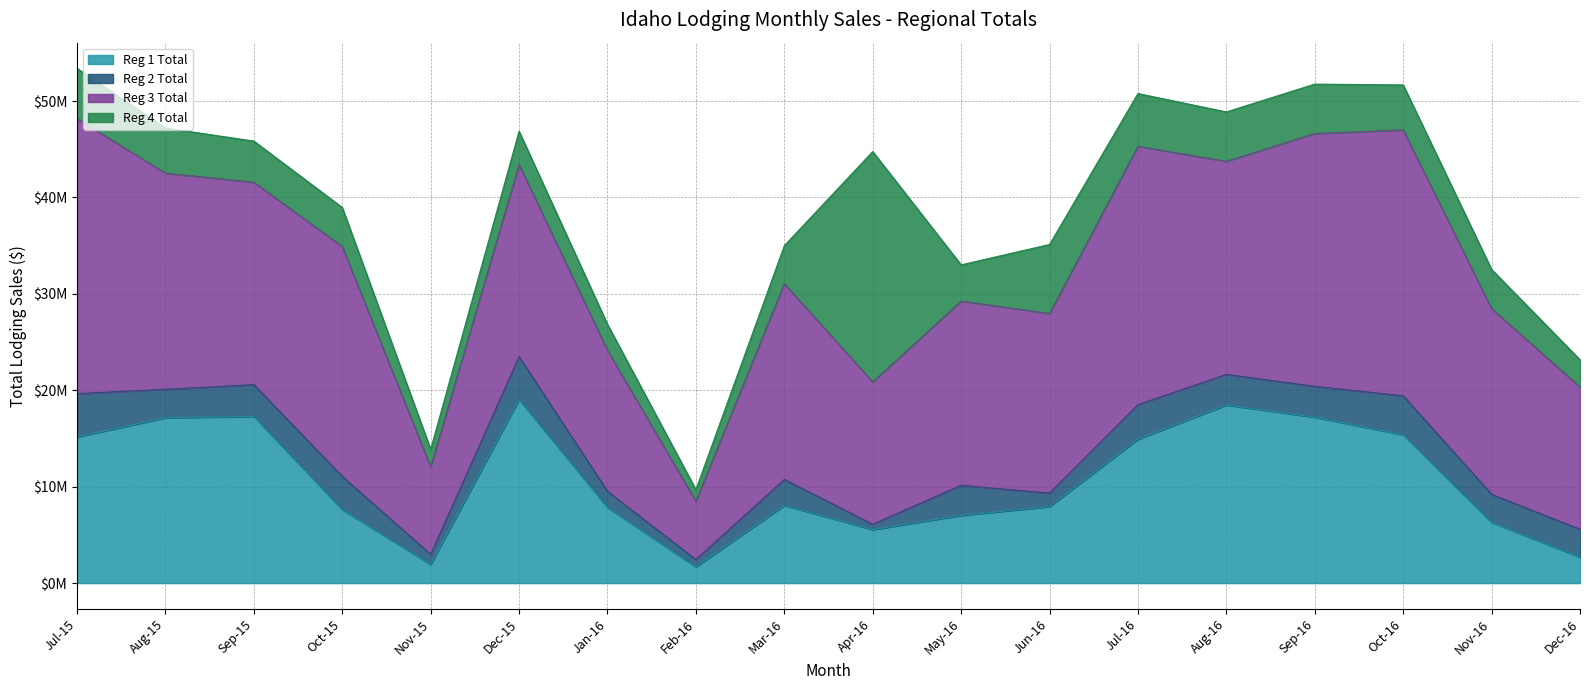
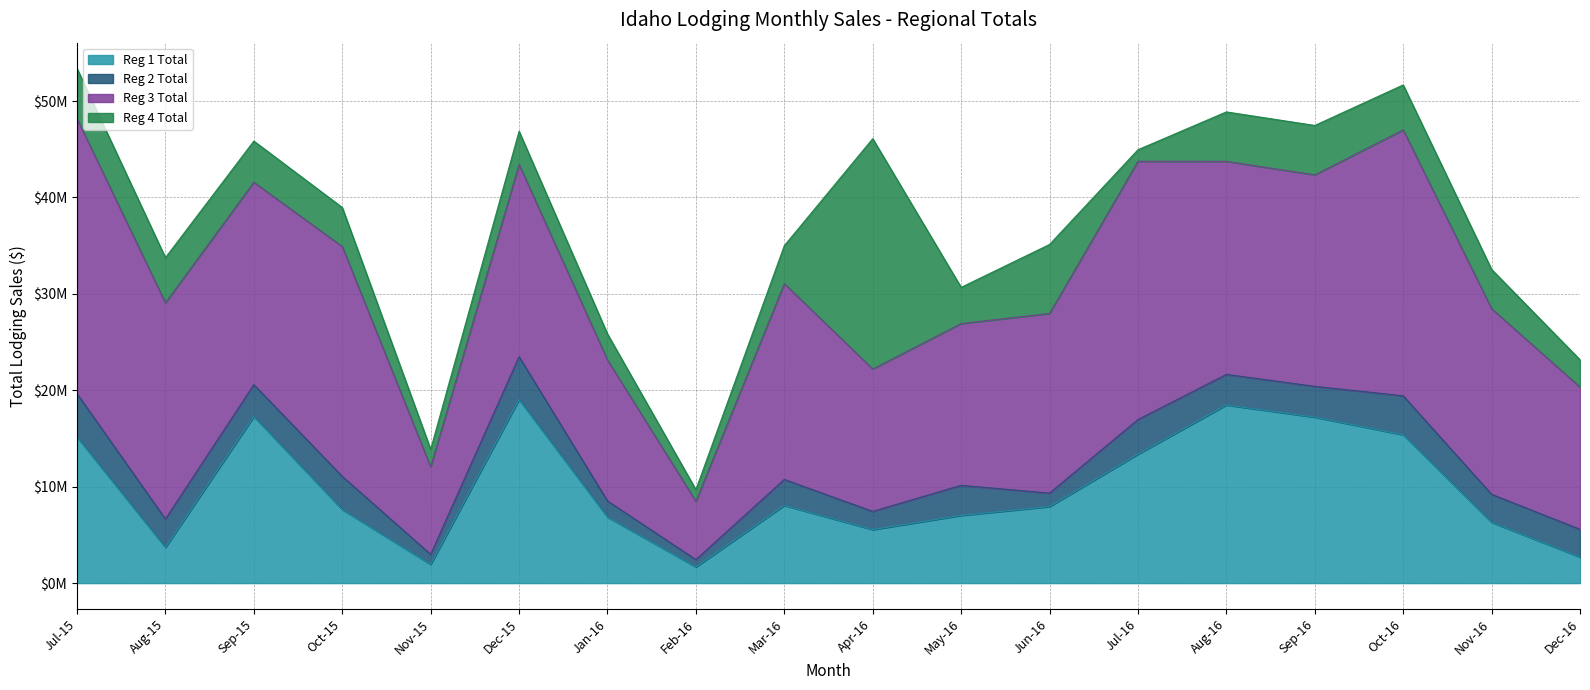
  {
    "Reg 1 Total": {
      "Jul-15": "$15000000",
-     "Aug-15": "$17000000",
+     "Aug-15": "$4000000",
      "Sep-15": "$17000000",
      "Oct-15": "$8000000",
      "Nov-15": "$2000000",
      "Dec-15": "$19000000",
-     "Jan-16": "$8000000",
+     "Jan-16": "$7000000",
      "Feb-16": "$2000000",
      "Mar-16": "$8000000",
      "Apr-16": "$6000000",
      "May-16": "$7000000",
      "Jun-16": "$8000000",
-     "Jul-16": "$15000000",
+     "Jul-16": "$13000000",
      "Aug-16": "$18000000",
      "Sep-16": "$17000000",
      "Oct-16": "$15000000",
      "Nov-16": "$6000000",
      "Dec-16": "$3000000"
    },
    "Reg 2 Total": {
      "Jul-15": "$5000000",
      "Aug-15": "$3000000",
      "Sep-15": "$3000000",
      "Oct-15": "$3000000",
      "Nov-15": "$1000000",
      "Dec-15": "$4000000",
      "Jan-16": "$2000000",
      "Feb-16": "$1000000",
      "Mar-16": "$3000000",
-     "Apr-16": "$1000000",
+     "Apr-16": "$2000000",
      "May-16": "$3000000",
      "Jun-16": "$1000000",
      "Jul-16": "$4000000",
      "Aug-16": "$3000000",
      "Sep-16": "$3000000",
      "Oct-16": "$4000000",
      "Nov-16": "$3000000",
      "Dec-16": "$3000000"
    },
    "Reg 3 Total": {
      "Jul-15": "$29000000",
      "Aug-15": "$22000000",
      "Sep-15": "$21000000",
      "Oct-15": "$24000000",
      "Nov-15": "$9000000",
      "Dec-15": "$20000000",
      "Jan-16": "$15000000",
      "Feb-16": "$6000000",
      "Mar-16": "$20000000",
      "Apr-16": "$15000000",
-     "May-16": "$19000000",
+     "May-16": "$17000000",
      "Jun-16": "$19000000",
      "Jul-16": "$27000000",
      "Aug-16": "$22000000",
-     "Sep-16": "$26000000",
+     "Sep-16": "$22000000",
      "Oct-16": "$28000000",
      "Nov-16": "$19000000",
      "Dec-16": "$15000000"
    },
    "Reg 4 Total": {
      "Jul-15": "$5000000",
      "Sep-15": "$4000000",
      "Oct-15": "$4000000",
      "Nov-15": "$2000000",
      "Dec-15": "$3000000",
      "Jan-16": "$3000000",
      "Feb-16": "$1000000",
      "Mar-16": "$4000000",
      "Apr-16": "$24000000",
      "May-16": "$4000000",
      "Jun-16": "$7000000",
-     "Jul-16": "$5000000",
+     "Jul-16": "$1000000",
      "Aug-16": "$5000000",
      "Sep-16": "$5000000",
      "Oct-16": "$5000000",
      "Nov-16": "$4000000",
      "Dec-16": "$3000000"
    }
  }
